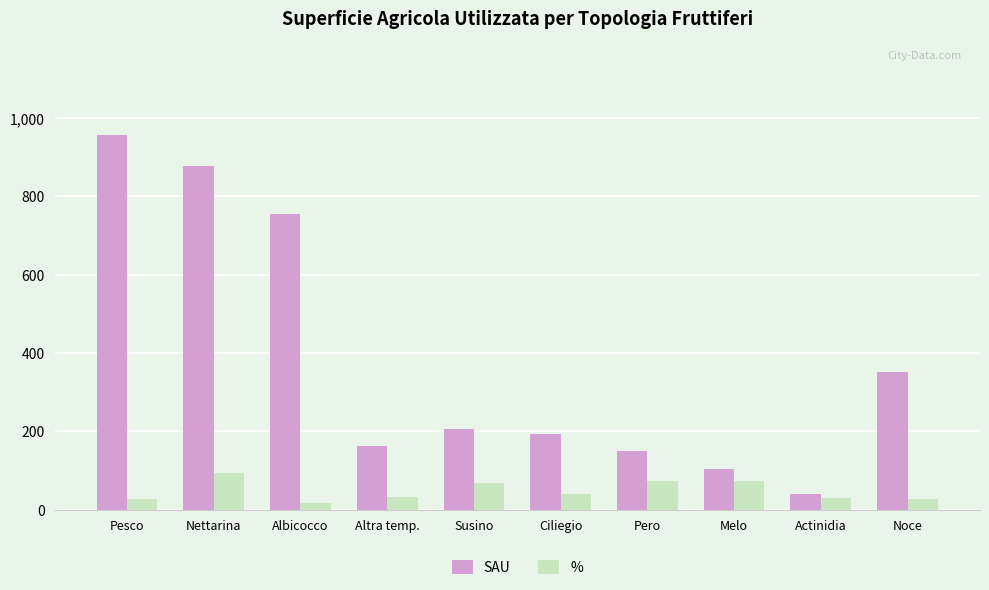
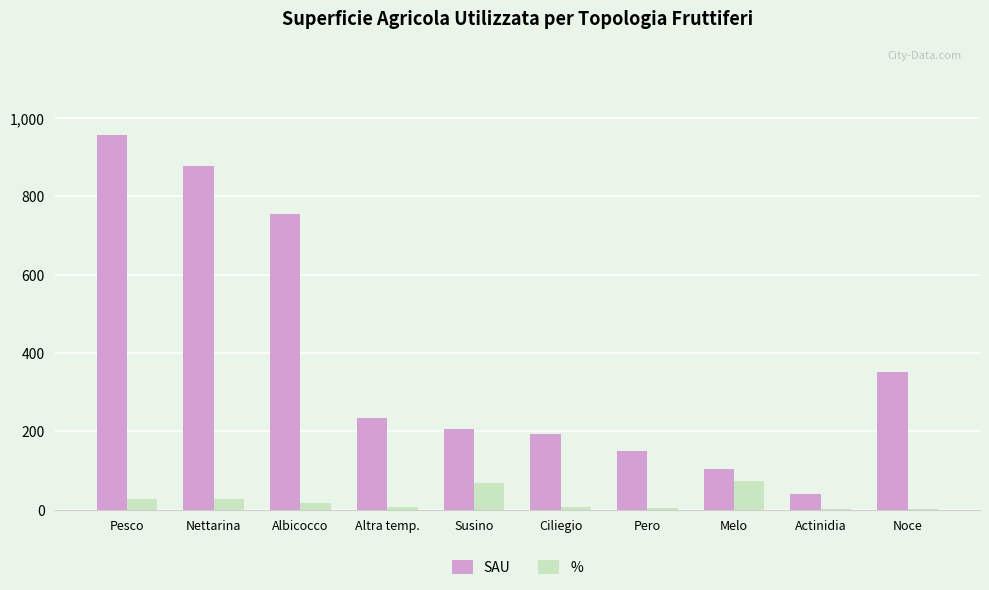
  {
    "SAU": {
      "Pesco": 960,
      "Nettarina": 880,
      "Albicocco": 750,
-     "Altra temp.": 160,
+     "Altra temp.": 230,
      "Susino": 200,
      "Ciliegio": 190,
      "Pero": 150,
      "Melo": 100,
      "Actinidia": 40,
      "Noce": 350
    },
    "%": {
      "Pesco": 30,
-     "Nettarina": 90,
+     "Nettarina": 30,
      "Albicocco": 20,
-     "Altra temp.": 30,
+     "Altra temp.": 10,
      "Susino": 70,
-     "Ciliegio": 40,
-     "Pero": 70,
+     "Ciliegio": 10,
+     "Pero": 0,
      "Melo": 70,
-     "Actinidia": 30,
-     "Noce": 30
+     "Actinidia": 0,
+     "Noce": 0
    }
  }
